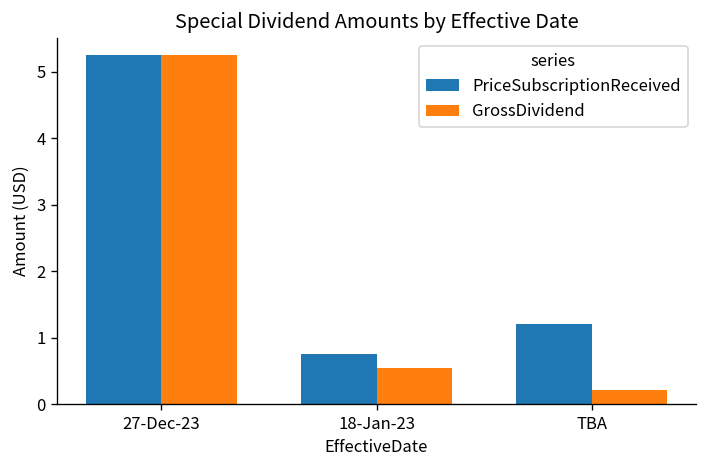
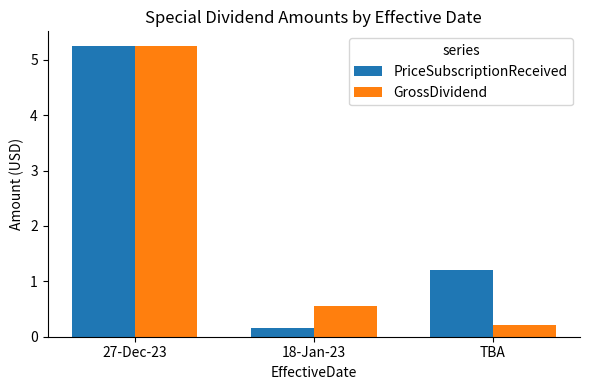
  {
    "PriceSubscriptionReceived": {
      "27-Dec-23": 5.3,
-     "18-Jan-23": 0.8,
+     "18-Jan-23": 0.2,
      "TBA": 1.2
    },
    "GrossDividend": {
      "27-Dec-23": 5.3,
      "18-Jan-23": 0.6,
      "TBA": 0.2
    }
  }
